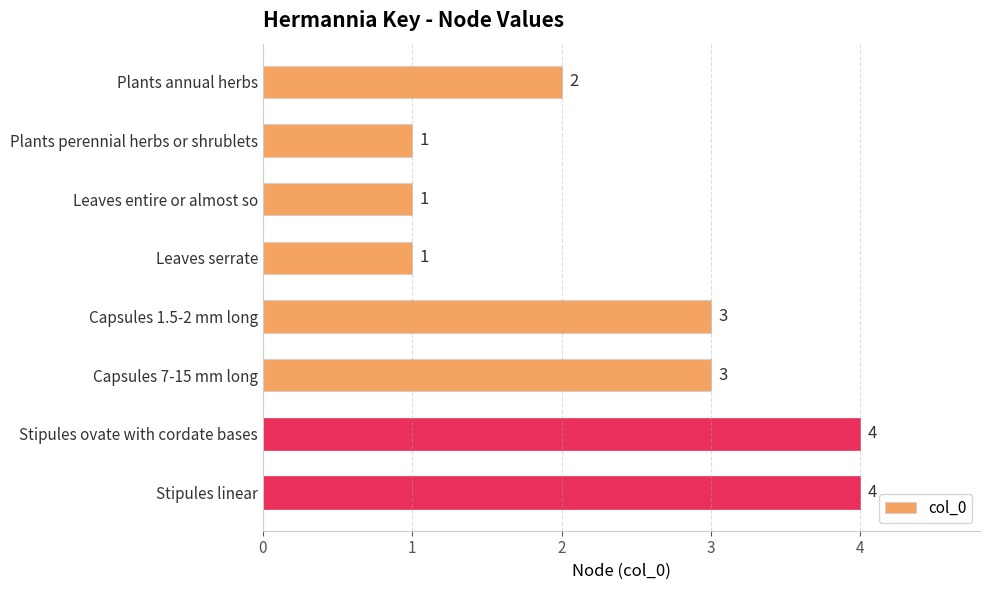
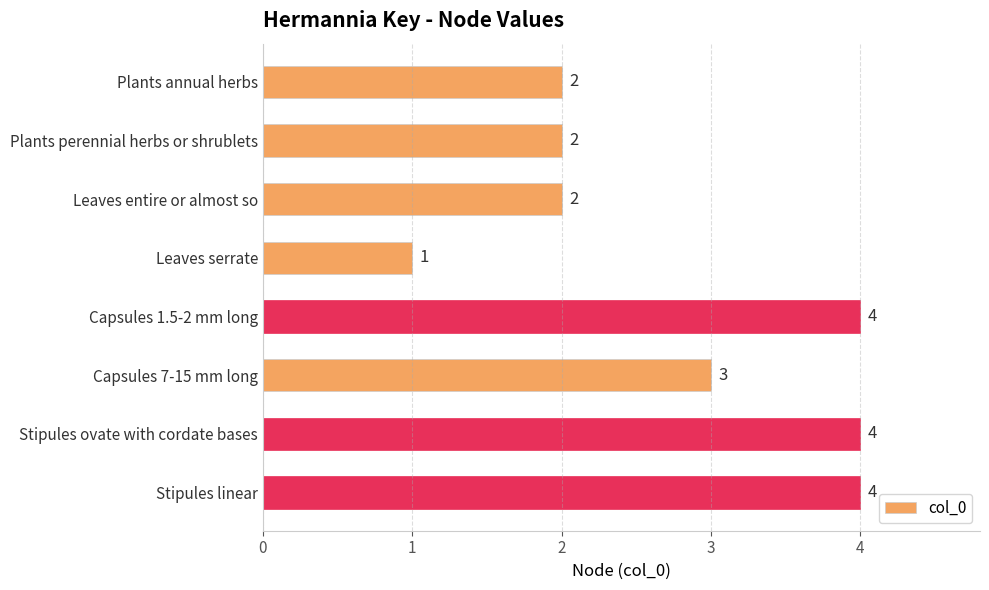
  {
    "Plants annual herbs": 2,
-   "Plants perennial herbs or shrublets": 1,
-   "Leaves entire or almost so": 1,
+   "Plants perennial herbs or shrublets": 2,
+   "Leaves entire or almost so": 2,
    "Leaves serrate": 1,
-   "Capsules 1.5-2 mm long": 3,
+   "Capsules 1.5-2 mm long": 4,
    "Capsules 7-15 mm long": 3,
    "Stipules ovate with cordate bases": 4,
    "Stipules linear": 4
  }
